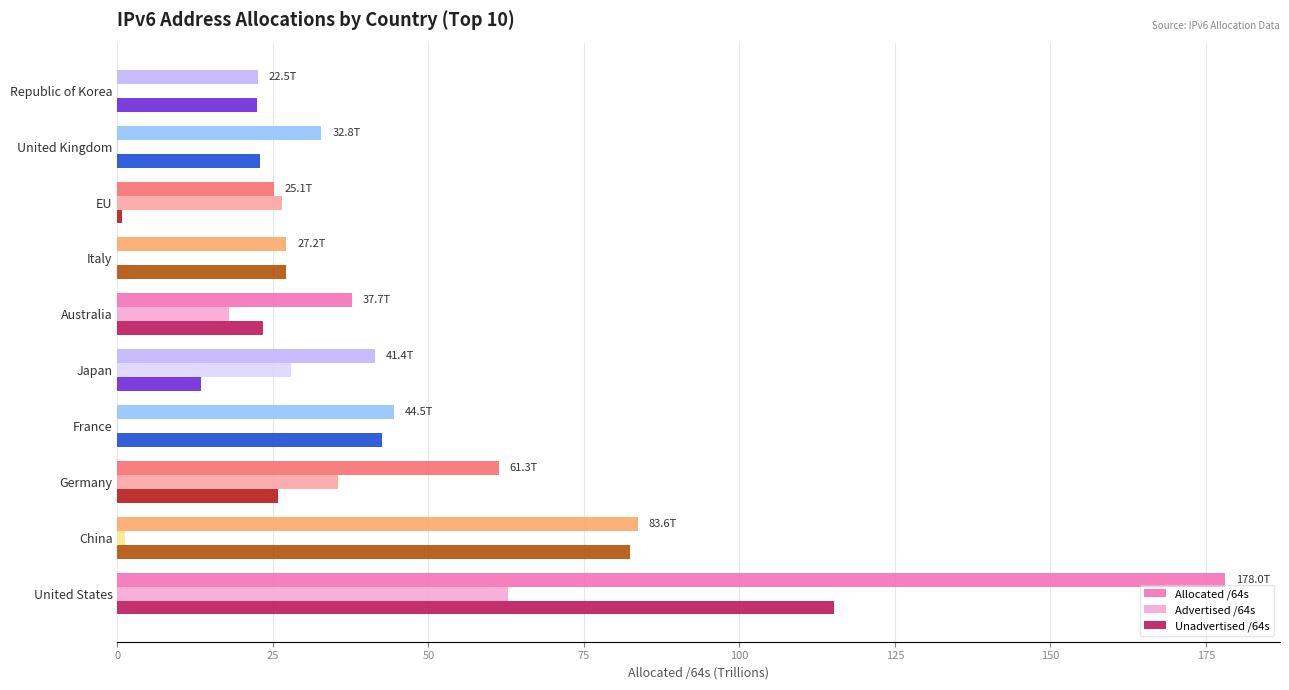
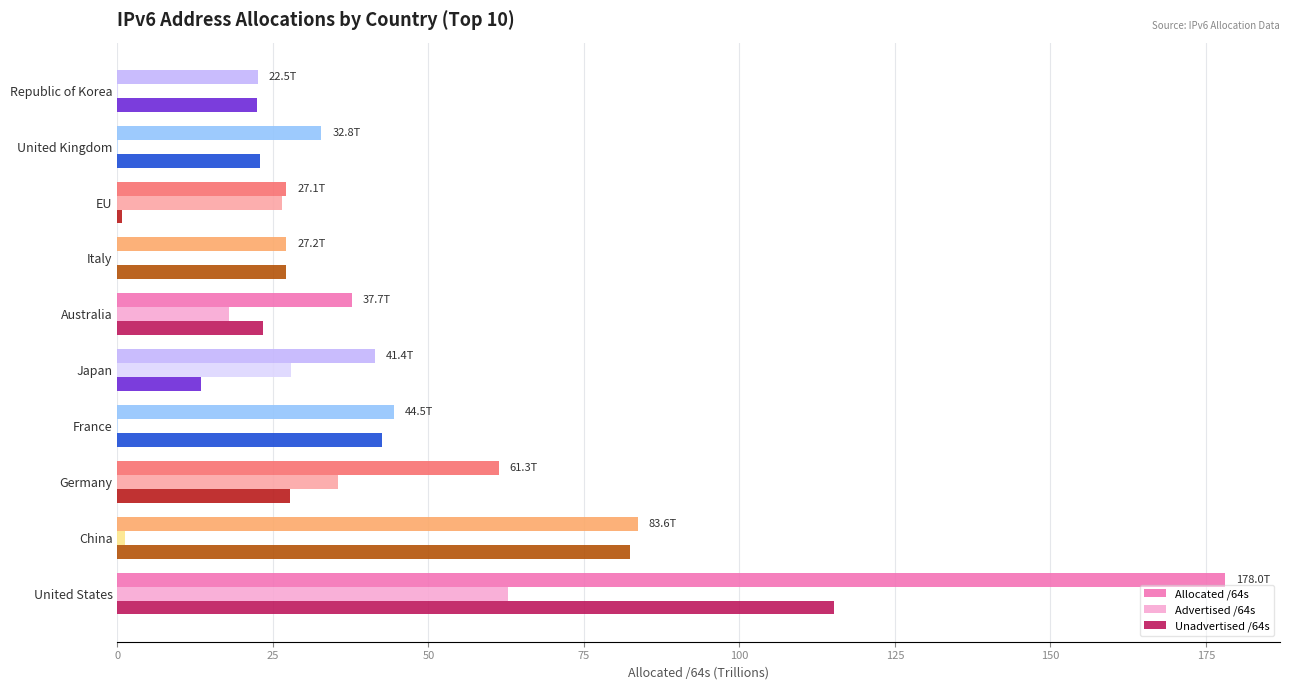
  {
    "Allocated /64s": {
      "Republic of Korea": "22.5T",
      "United Kingdom": "32.8T",
-     "EU": "25.1T",
+     "EU": "27.1T",
      "Italy": "27.2T",
      "Australia": "37.7T",
      "Japan": "41.4T",
      "France": "44.5T",
      "Germany": "61.3T",
      "China": "83.6T",
      "United States": "178.0T"
    },
    "Advertised /64s": {
      "EU": "26",
      "Australia": "18",
      "Japan": "28",
      "Germany": "35",
      "China": "1",
      "United States": "63"
    },
    "Unadvertised /64s": {
      "Republic of Korea": "22",
      "United Kingdom": "23",
      "EU": "1",
      "Australia": "23",
      "Japan": "13",
      "France": "43",
-     "Germany": "26",
+     "Germany": "28",
      "China": "82",
      "United States": "115"
    }
  }
